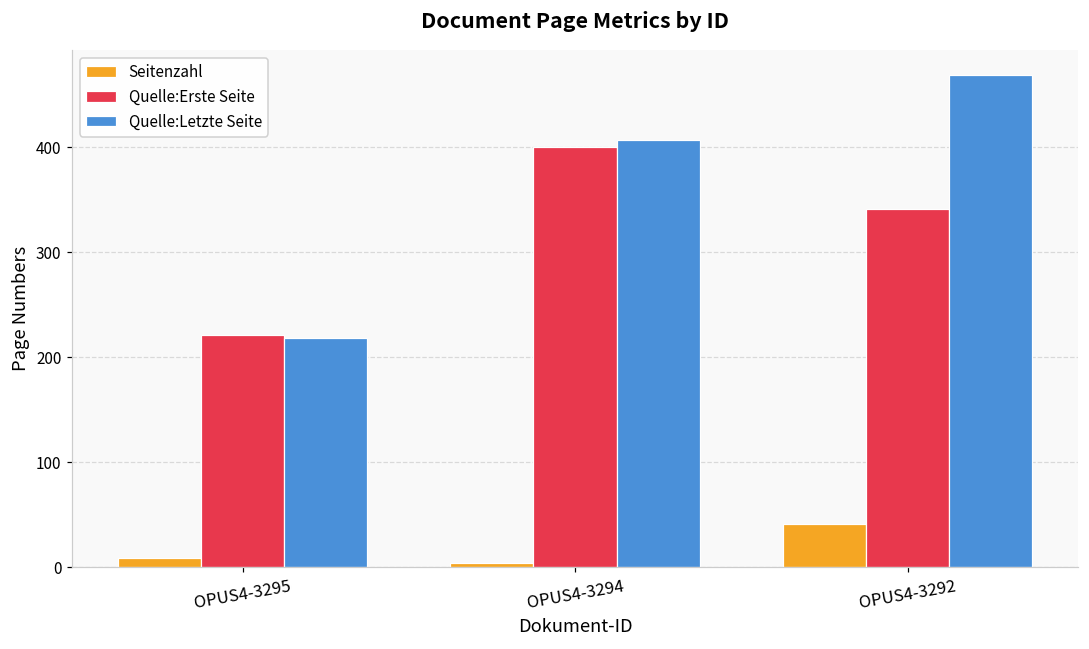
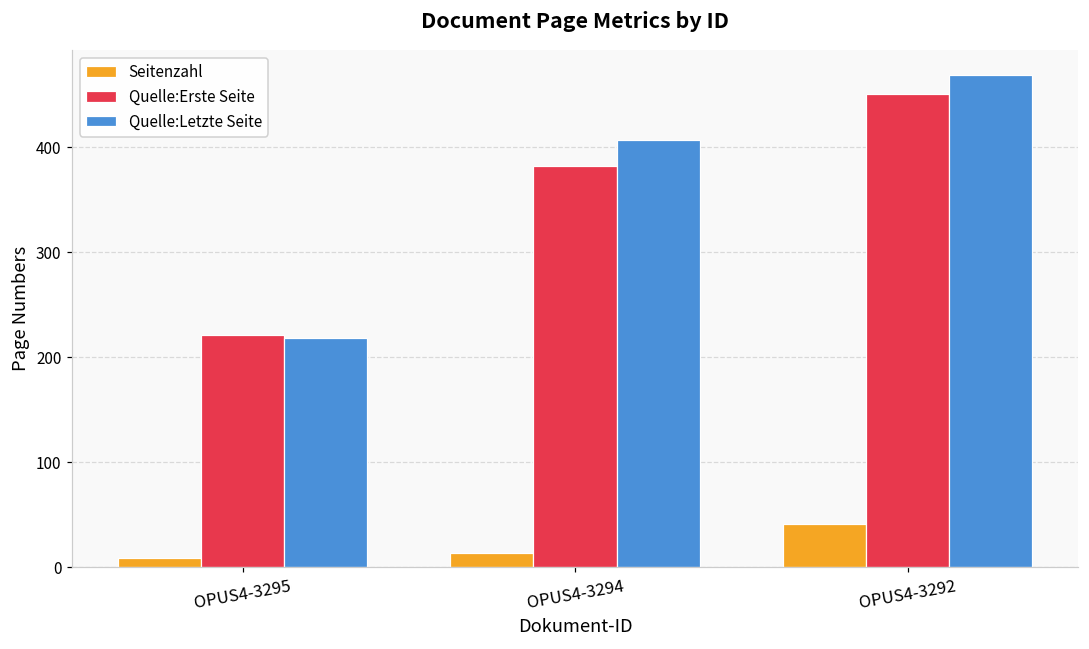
  {
    "Seitenzahl": {
      "OPUS4-3295": 10,
-     "OPUS4-3294": 0,
+     "OPUS4-3294": 10,
      "OPUS4-3292": 40
    },
    "Quelle:Erste Seite": {
      "OPUS4-3295": 220,
-     "OPUS4-3294": 400,
-     "OPUS4-3292": 340
+     "OPUS4-3294": 380,
+     "OPUS4-3292": 450
    },
    "Quelle:Letzte Seite": {
      "OPUS4-3295": 220,
      "OPUS4-3294": 410,
      "OPUS4-3292": 470
    }
  }
